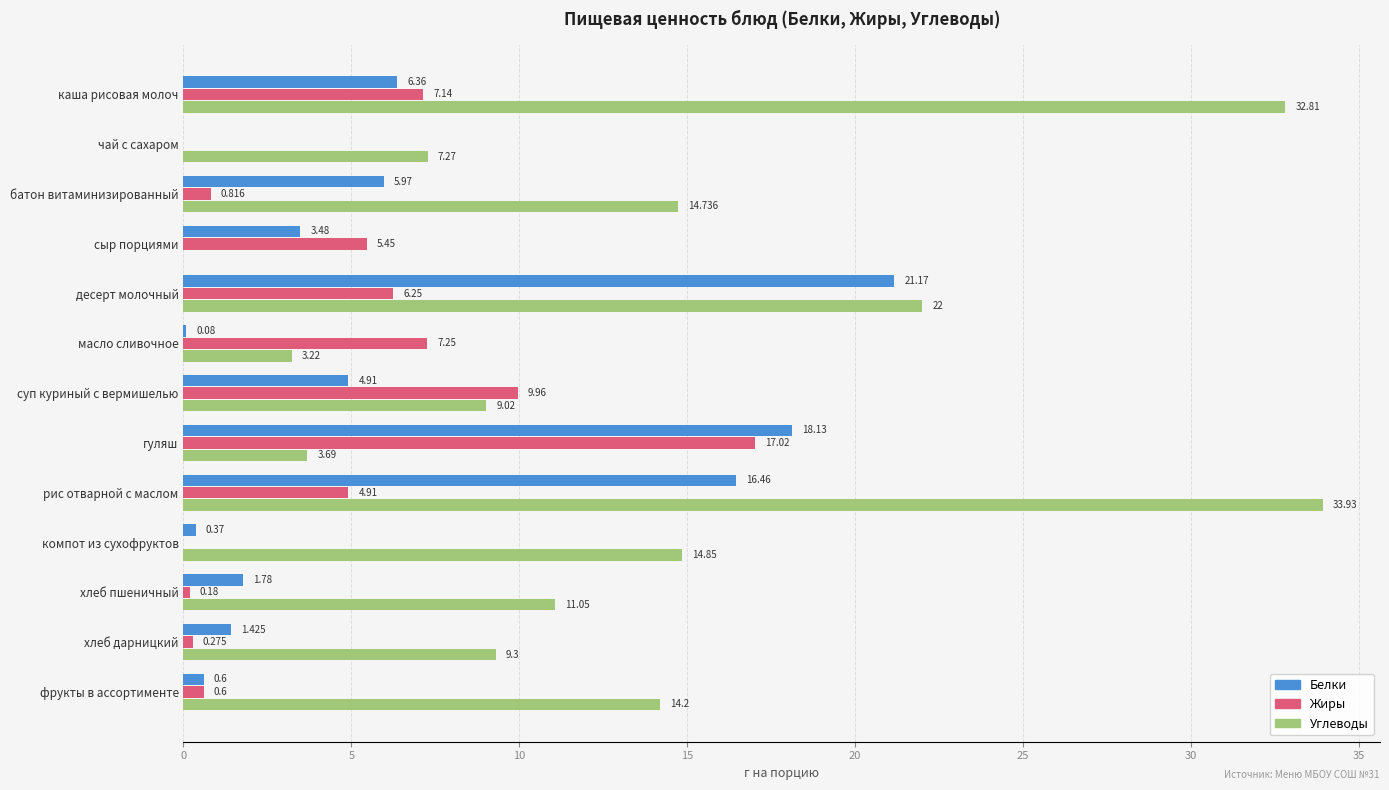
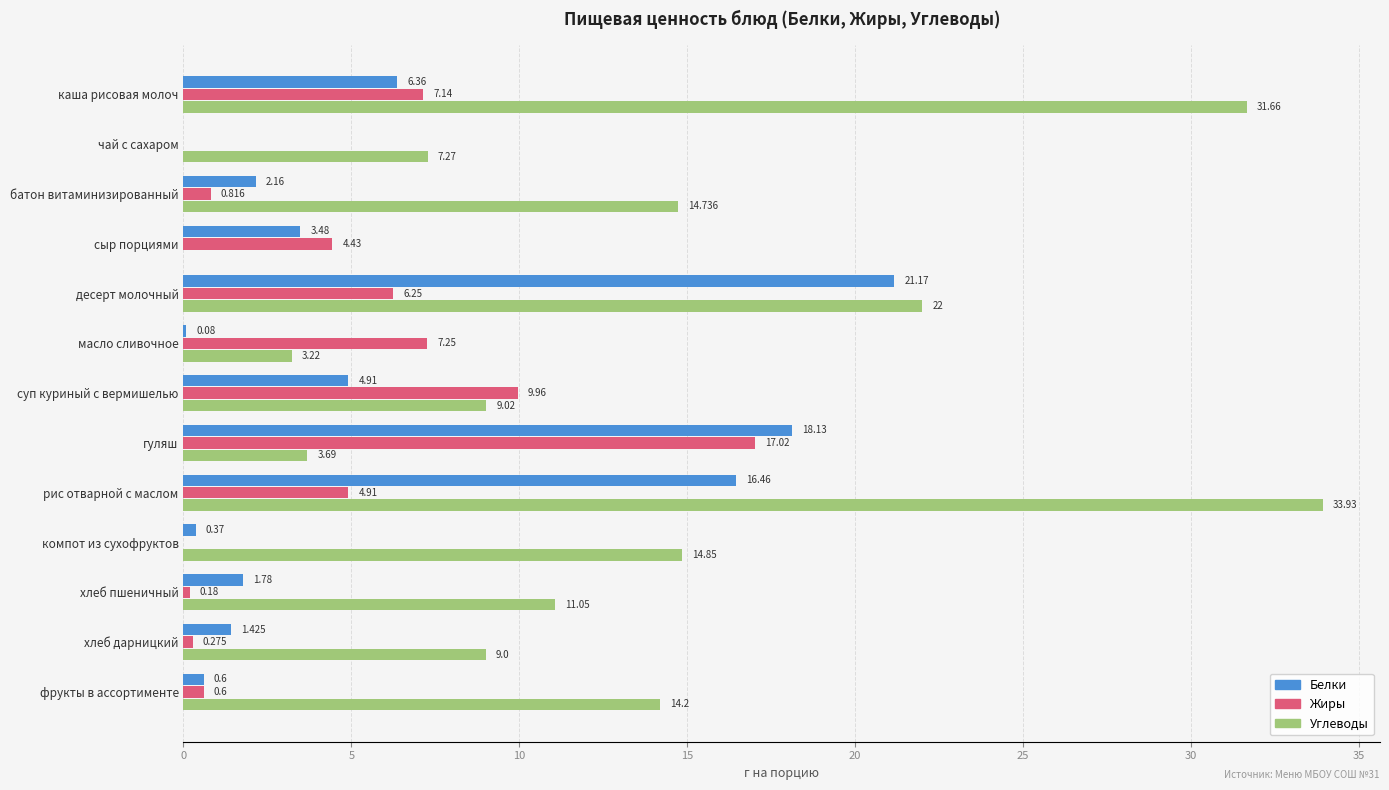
  {
    "Белки": {
      "каша рисовая молоч": 6.36,
-     "батон витаминизированный": 5.97,
+     "батон витаминизированный": 2.16,
      "сыр порциями": 3.48,
      "десерт молочный": 21.17,
      "масло сливочное": 0.08,
      "суп куриный с вермишелью": 4.91,
      "гуляш": 18.13,
      "рис отварной с маслом": 16.46,
      "компот из сухофруктов": 0.37,
      "хлеб пшеничный": 1.78,
      "хлеб дарницкий": 1.425,
      "фрукты в ассортименте": 0.6
    },
    "Жиры": {
      "каша рисовая молоч": 7.14,
      "батон витаминизированный": 0.816,
-     "сыр порциями": 5.45,
+     "сыр порциями": 4.43,
      "десерт молочный": 6.25,
      "масло сливочное": 7.25,
      "суп куриный с вермишелью": 9.96,
      "гуляш": 17.02,
      "рис отварной с маслом": 4.91,
      "хлеб пшеничный": 0.18,
      "хлеб дарницкий": 0.275,
      "фрукты в ассортименте": 0.6
    },
    "Углеводы": {
-     "каша рисовая молоч": 32.81,
+     "каша рисовая молоч": 31.66,
      "чай с сахаром": 7.27,
      "батон витаминизированный": 14.736,
      "десерт молочный": 22,
      "масло сливочное": 3.22,
      "суп куриный с вермишелью": 9.02,
      "гуляш": 3.69,
      "рис отварной с маслом": 33.93,
      "компот из сухофруктов": 14.85,
      "хлеб пшеничный": 11.05,
-     "хлеб дарницкий": 9.3,
+     "хлеб дарницкий": 9.0,
      "фрукты в ассортименте": 14.2
    }
  }
